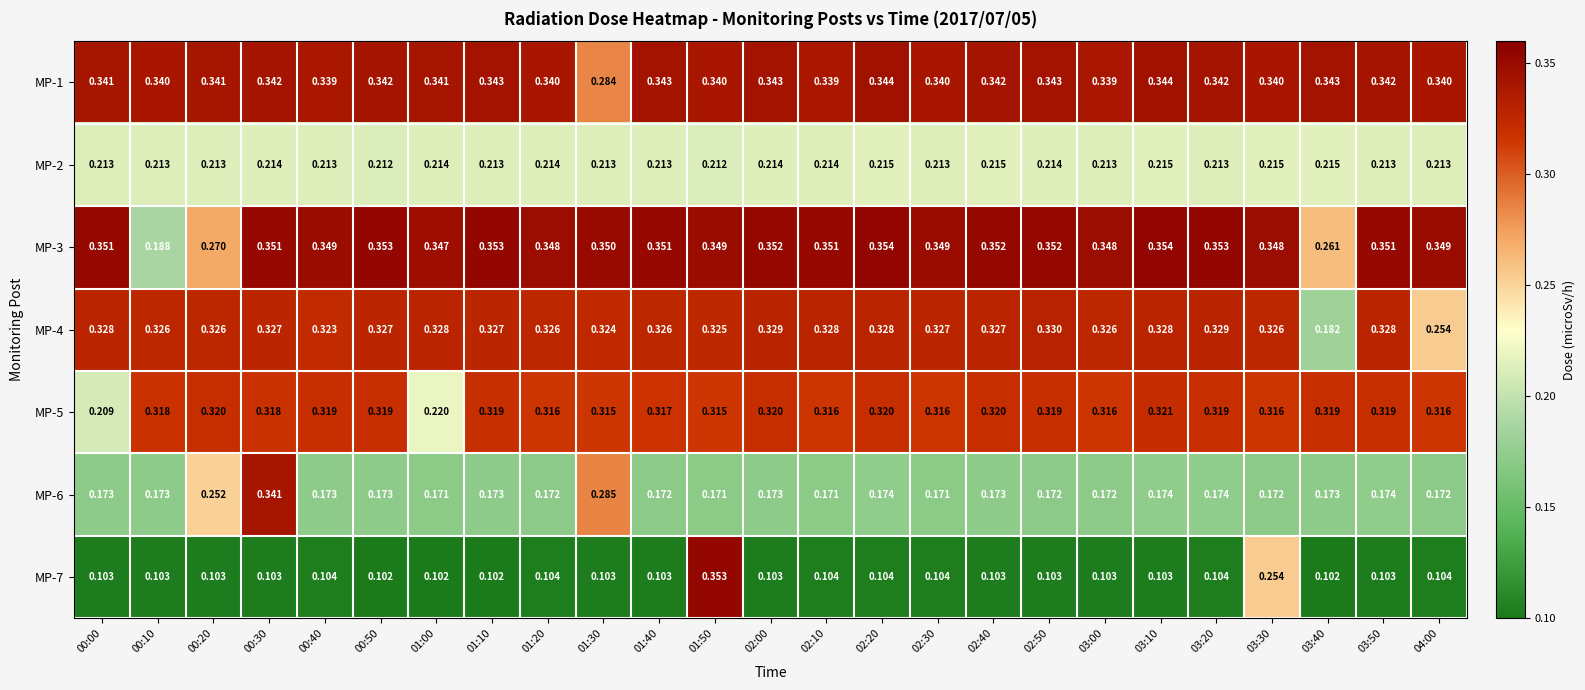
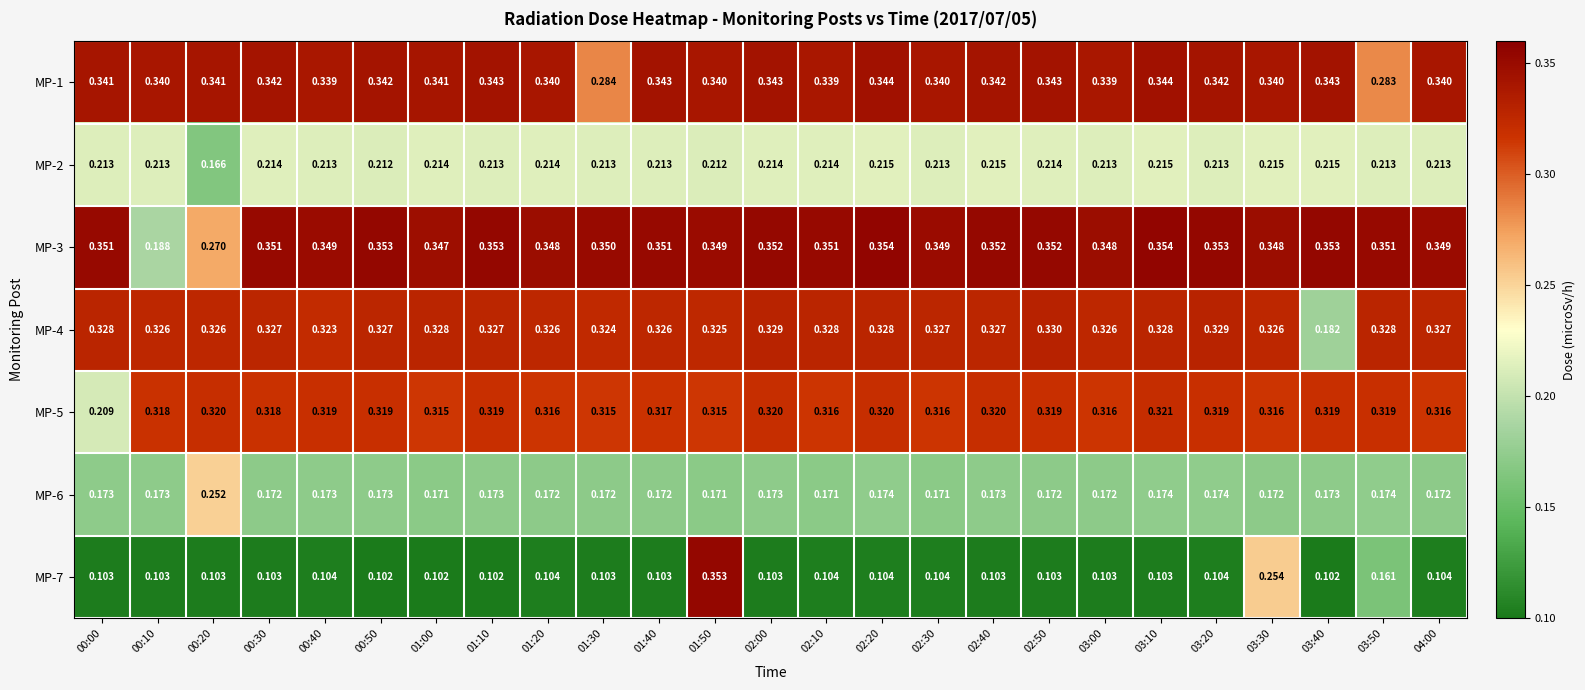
  {
    "MP-1": {
      "00:00": 0.341,
      "00:10": 0.340,
      "00:20": 0.341,
      "00:30": 0.342,
      "00:40": 0.339,
      "00:50": 0.342,
      "01:00": 0.341,
      "01:10": 0.343,
      "01:20": 0.340,
      "01:30": 0.284,
      "01:40": 0.343,
      "01:50": 0.340,
      "02:00": 0.343,
      "02:10": 0.339,
      "02:20": 0.344,
      "02:30": 0.340,
      "02:40": 0.342,
      "02:50": 0.343,
      "03:00": 0.339,
      "03:10": 0.344,
      "03:20": 0.342,
      "03:30": 0.340,
      "03:40": 0.343,
-     "03:50": 0.342,
+     "03:50": 0.283,
      "04:00": 0.340
    },
    "MP-2": {
      "00:00": 0.213,
      "00:10": 0.213,
-     "00:20": 0.213,
+     "00:20": 0.166,
      "00:30": 0.214,
      "00:40": 0.213,
      "00:50": 0.212,
      "01:00": 0.214,
      "01:10": 0.213,
      "01:20": 0.214,
      "01:30": 0.213,
      "01:40": 0.213,
      "01:50": 0.212,
      "02:00": 0.214,
      "02:10": 0.214,
      "02:20": 0.215,
      "02:30": 0.213,
      "02:40": 0.215,
      "02:50": 0.214,
      "03:00": 0.213,
      "03:10": 0.215,
      "03:20": 0.213,
      "03:30": 0.215,
      "03:40": 0.215,
      "03:50": 0.213,
      "04:00": 0.213
    },
    "MP-3": {
      "00:00": 0.351,
      "00:10": 0.188,
      "00:20": 0.270,
      "00:30": 0.351,
      "00:40": 0.349,
      "00:50": 0.353,
      "01:00": 0.347,
      "01:10": 0.353,
      "01:20": 0.348,
      "01:30": 0.350,
      "01:40": 0.351,
      "01:50": 0.349,
      "02:00": 0.352,
      "02:10": 0.351,
      "02:20": 0.354,
      "02:30": 0.349,
      "02:40": 0.352,
      "02:50": 0.352,
      "03:00": 0.348,
      "03:10": 0.354,
      "03:20": 0.353,
      "03:30": 0.348,
-     "03:40": 0.261,
+     "03:40": 0.353,
      "03:50": 0.351,
      "04:00": 0.349
    },
    "MP-4": {
      "00:00": 0.328,
      "00:10": 0.326,
      "00:20": 0.326,
      "00:30": 0.327,
      "00:40": 0.323,
      "00:50": 0.327,
      "01:00": 0.328,
      "01:10": 0.327,
      "01:20": 0.326,
      "01:30": 0.324,
      "01:40": 0.326,
      "01:50": 0.325,
      "02:00": 0.329,
      "02:10": 0.328,
      "02:20": 0.328,
      "02:30": 0.327,
      "02:40": 0.327,
      "02:50": 0.330,
      "03:00": 0.326,
      "03:10": 0.328,
      "03:20": 0.329,
      "03:30": 0.326,
      "03:40": 0.182,
      "03:50": 0.328,
-     "04:00": 0.254
+     "04:00": 0.327
    },
    "MP-5": {
      "00:00": 0.209,
      "00:10": 0.318,
      "00:20": 0.320,
      "00:30": 0.318,
      "00:40": 0.319,
      "00:50": 0.319,
-     "01:00": 0.220,
+     "01:00": 0.315,
      "01:10": 0.319,
      "01:20": 0.316,
      "01:30": 0.315,
      "01:40": 0.317,
      "01:50": 0.315,
      "02:00": 0.320,
      "02:10": 0.316,
      "02:20": 0.320,
      "02:30": 0.316,
      "02:40": 0.320,
      "02:50": 0.319,
      "03:00": 0.316,
      "03:10": 0.321,
      "03:20": 0.319,
      "03:30": 0.316,
      "03:40": 0.319,
      "03:50": 0.319,
      "04:00": 0.316
    },
    "MP-6": {
      "00:00": 0.173,
      "00:10": 0.173,
      "00:20": 0.252,
-     "00:30": 0.341,
+     "00:30": 0.172,
      "00:40": 0.173,
      "00:50": 0.173,
      "01:00": 0.171,
      "01:10": 0.173,
      "01:20": 0.172,
-     "01:30": 0.285,
+     "01:30": 0.172,
      "01:40": 0.172,
      "01:50": 0.171,
      "02:00": 0.173,
      "02:10": 0.171,
      "02:20": 0.174,
      "02:30": 0.171,
      "02:40": 0.173,
      "02:50": 0.172,
      "03:00": 0.172,
      "03:10": 0.174,
      "03:20": 0.174,
      "03:30": 0.172,
      "03:40": 0.173,
      "03:50": 0.174,
      "04:00": 0.172
    },
    "MP-7": {
      "00:00": 0.103,
      "00:10": 0.103,
      "00:20": 0.103,
      "00:30": 0.103,
      "00:40": 0.104,
      "00:50": 0.102,
      "01:00": 0.102,
      "01:10": 0.102,
      "01:20": 0.104,
      "01:30": 0.103,
      "01:40": 0.103,
      "01:50": 0.353,
      "02:00": 0.103,
      "02:10": 0.104,
      "02:20": 0.104,
      "02:30": 0.104,
      "02:40": 0.103,
      "02:50": 0.103,
      "03:00": 0.103,
      "03:10": 0.103,
      "03:20": 0.104,
      "03:30": 0.254,
      "03:40": 0.102,
-     "03:50": 0.103,
+     "03:50": 0.161,
      "04:00": 0.104
    }
  }
